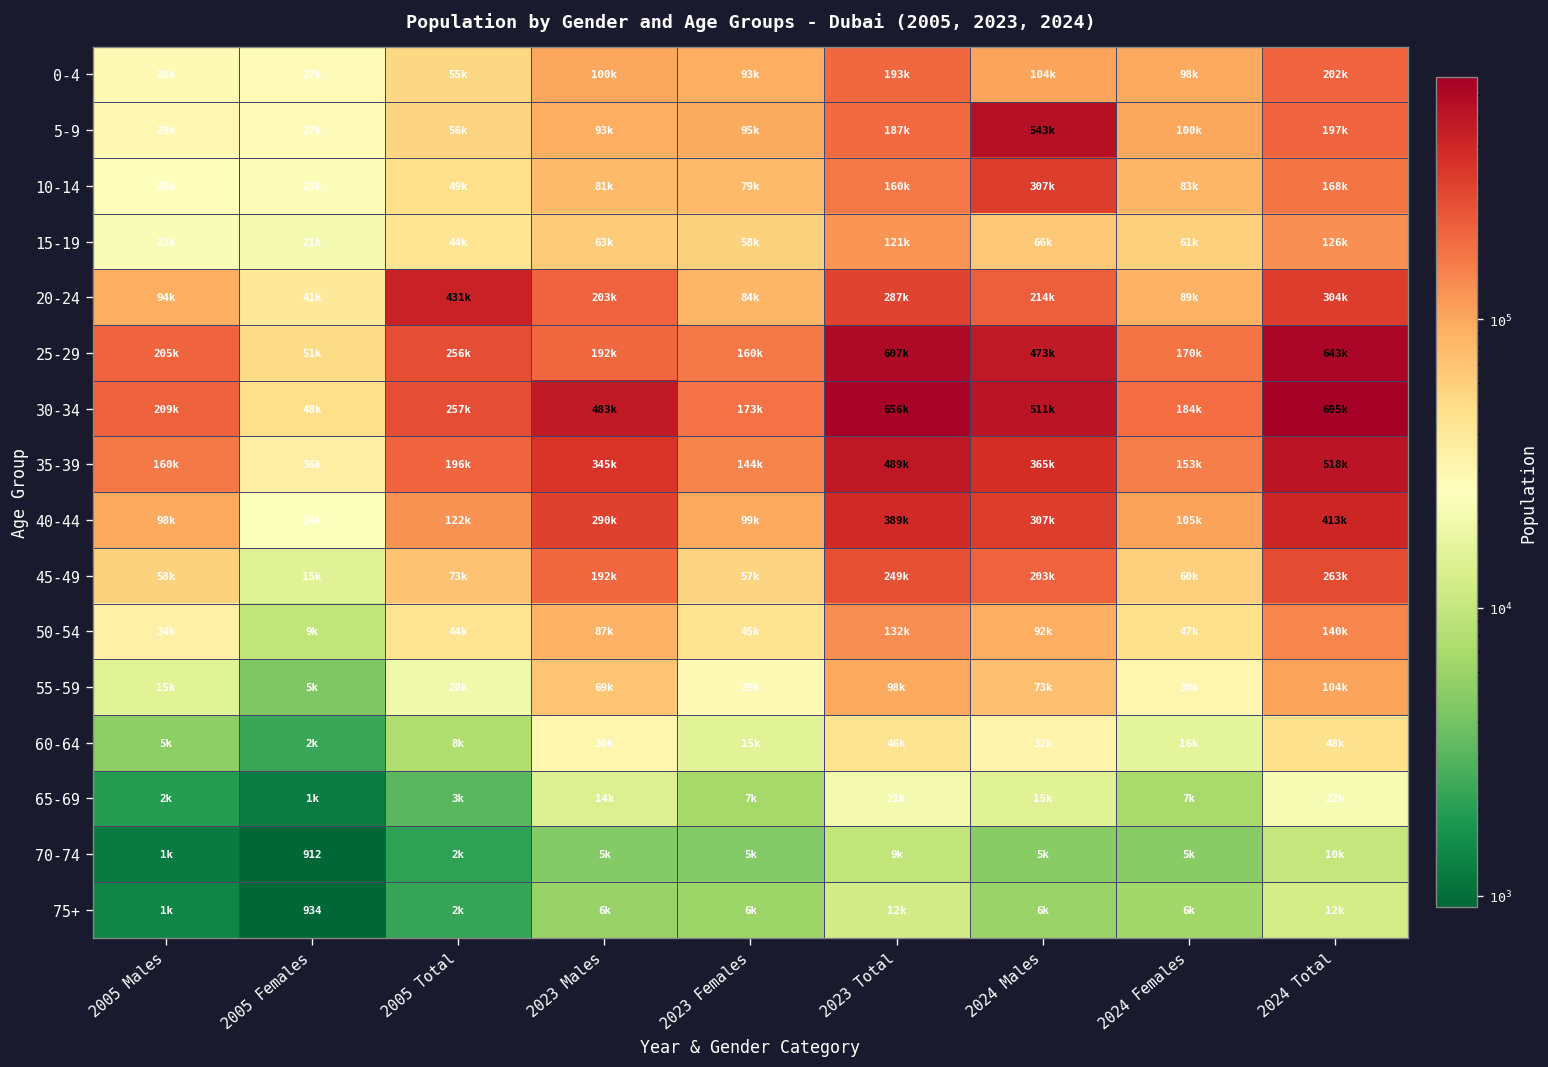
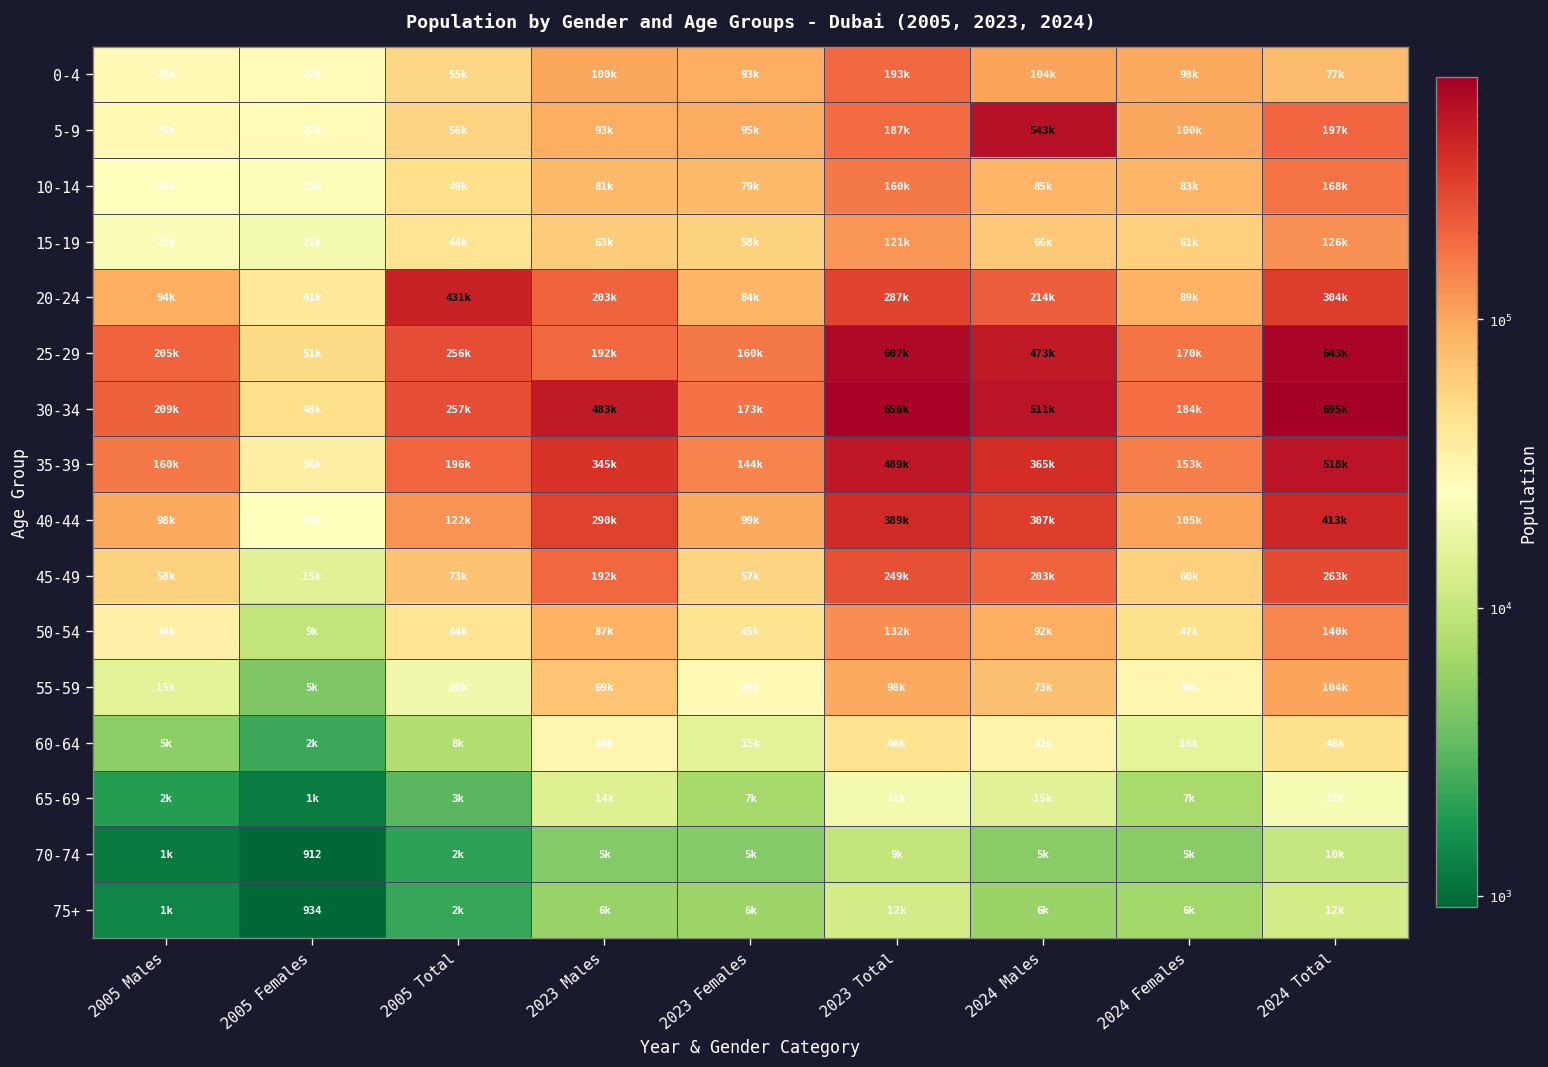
  {
    "0-4": {
      "2005 Males": "28k",
      "2005 Females": "27k",
      "2005 Total": "55k",
      "2023 Males": "100k",
      "2023 Females": "93k",
      "2023 Total": "193k",
      "2024 Males": "104k",
      "2024 Females": "98k",
-     "2024 Total": "202k"
+     "2024 Total": "77k"
    },
    "5-9": {
      "2005 Males": "29k",
      "2005 Females": "27k",
      "2005 Total": "56k",
      "2023 Males": "93k",
      "2023 Females": "95k",
      "2023 Total": "187k",
      "2024 Males": "543k",
      "2024 Females": "100k",
      "2024 Total": "197k"
    },
    "10-14": {
      "2005 Males": "26k",
      "2005 Females": "23k",
      "2005 Total": "49k",
      "2023 Males": "81k",
      "2023 Females": "79k",
      "2023 Total": "160k",
-     "2024 Males": "307k",
+     "2024 Males": "85k",
      "2024 Females": "83k",
      "2024 Total": "168k"
    },
    "15-19": {
      "2005 Males": "23k",
      "2005 Females": "21k",
      "2005 Total": "44k",
      "2023 Males": "63k",
      "2023 Females": "58k",
      "2023 Total": "121k",
      "2024 Males": "66k",
      "2024 Females": "61k",
      "2024 Total": "126k"
    },
    "20-24": {
      "2005 Males": "94k",
      "2005 Females": "41k",
      "2005 Total": "431k",
      "2023 Males": "203k",
      "2023 Females": "84k",
      "2023 Total": "287k",
      "2024 Males": "214k",
      "2024 Females": "89k",
      "2024 Total": "304k"
    },
    "25-29": {
      "2005 Males": "205k",
      "2005 Females": "51k",
      "2005 Total": "256k",
      "2023 Males": "192k",
      "2023 Females": "160k",
      "2023 Total": "607k",
      "2024 Males": "473k",
      "2024 Females": "170k",
      "2024 Total": "643k"
    },
    "30-34": {
      "2005 Males": "209k",
      "2005 Females": "48k",
      "2005 Total": "257k",
      "2023 Males": "483k",
      "2023 Females": "173k",
      "2023 Total": "656k",
      "2024 Males": "511k",
      "2024 Females": "184k",
      "2024 Total": "695k"
    },
    "35-39": {
      "2005 Males": "160k",
      "2005 Females": "36k",
      "2005 Total": "196k",
      "2023 Males": "345k",
      "2023 Females": "144k",
      "2023 Total": "489k",
      "2024 Males": "365k",
      "2024 Females": "153k",
      "2024 Total": "518k"
    },
    "40-44": {
      "2005 Males": "98k",
      "2005 Females": "24k",
      "2005 Total": "122k",
      "2023 Males": "290k",
      "2023 Females": "99k",
      "2023 Total": "389k",
      "2024 Males": "307k",
      "2024 Females": "105k",
      "2024 Total": "413k"
    },
    "45-49": {
      "2005 Males": "58k",
      "2005 Females": "15k",
      "2005 Total": "73k",
      "2023 Males": "192k",
      "2023 Females": "57k",
      "2023 Total": "249k",
      "2024 Males": "203k",
      "2024 Females": "60k",
      "2024 Total": "263k"
    },
    "50-54": {
      "2005 Males": "34k",
      "2005 Females": "9k",
      "2005 Total": "44k",
      "2023 Males": "87k",
      "2023 Females": "45k",
      "2023 Total": "132k",
      "2024 Males": "92k",
      "2024 Females": "47k",
      "2024 Total": "140k"
    },
    "55-59": {
      "2005 Males": "15k",
      "2005 Females": "5k",
      "2005 Total": "20k",
      "2023 Males": "69k",
      "2023 Females": "29k",
      "2023 Total": "98k",
      "2024 Males": "73k",
      "2024 Females": "30k",
      "2024 Total": "104k"
    },
    "60-64": {
      "2005 Males": "5k",
      "2005 Females": "2k",
      "2005 Total": "8k",
      "2023 Males": "30k",
      "2023 Females": "15k",
      "2023 Total": "46k",
      "2024 Males": "32k",
      "2024 Females": "16k",
      "2024 Total": "48k"
    },
    "65-69": {
      "2005 Males": "2k",
      "2005 Females": "1k",
      "2005 Total": "3k",
      "2023 Males": "14k",
      "2023 Females": "7k",
      "2023 Total": "21k",
      "2024 Males": "15k",
      "2024 Females": "7k",
      "2024 Total": "22k"
    },
    "70-74": {
      "2005 Males": "1k",
      "2005 Females": "912",
      "2005 Total": "2k",
      "2023 Males": "5k",
      "2023 Females": "5k",
      "2023 Total": "9k",
      "2024 Males": "5k",
      "2024 Females": "5k",
      "2024 Total": "10k"
    },
    "75+": {
      "2005 Males": "1k",
      "2005 Females": "934",
      "2005 Total": "2k",
      "2023 Males": "6k",
      "2023 Females": "6k",
      "2023 Total": "12k",
      "2024 Males": "6k",
      "2024 Females": "6k",
      "2024 Total": "12k"
    }
  }
